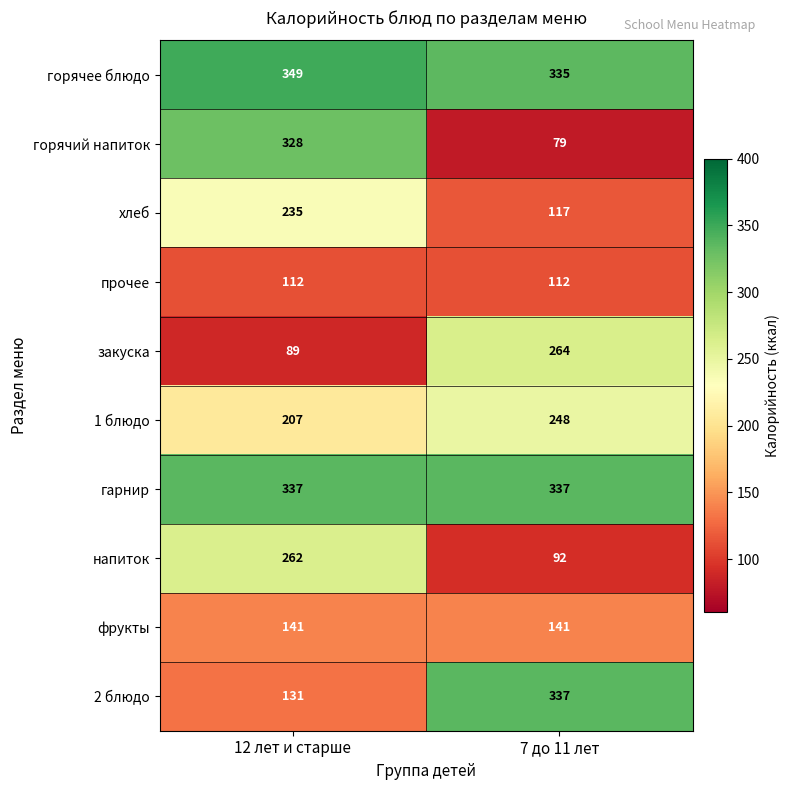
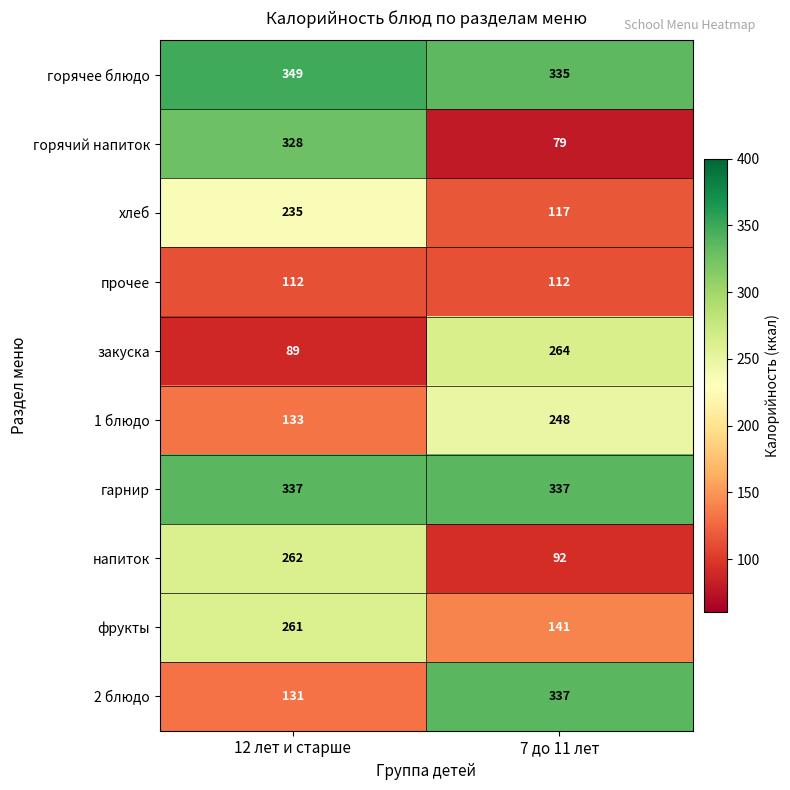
  {
    "горячее блюдо": {
      "12 лет и старше": 349,
      "7 до 11 лет": 335
    },
    "горячий напиток": {
      "12 лет и старше": 328,
      "7 до 11 лет": 79
    },
    "хлеб": {
      "12 лет и старше": 235,
      "7 до 11 лет": 117
    },
    "прочее": {
      "12 лет и старше": 112,
      "7 до 11 лет": 112
    },
    "закуска": {
      "12 лет и старше": 89,
      "7 до 11 лет": 264
    },
    "1 блюдо": {
-     "12 лет и старше": 207,
+     "12 лет и старше": 133,
      "7 до 11 лет": 248
    },
    "гарнир": {
      "12 лет и старше": 337,
      "7 до 11 лет": 337
    },
    "напиток": {
      "12 лет и старше": 262,
      "7 до 11 лет": 92
    },
    "фрукты": {
-     "12 лет и старше": 141,
+     "12 лет и старше": 261,
      "7 до 11 лет": 141
    },
    "2 блюдо": {
      "12 лет и старше": 131,
      "7 до 11 лет": 337
    }
  }
